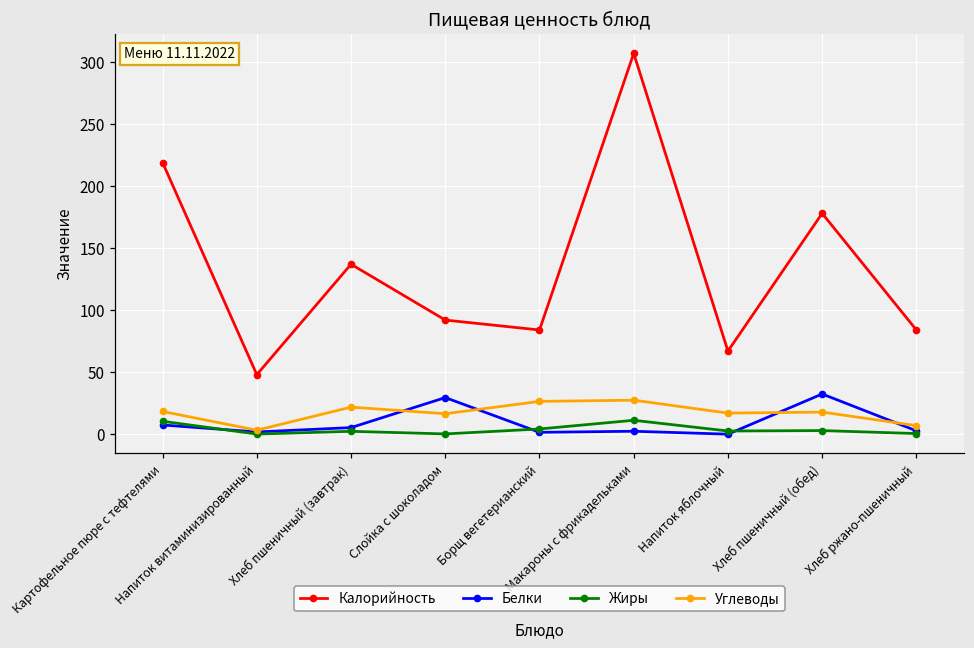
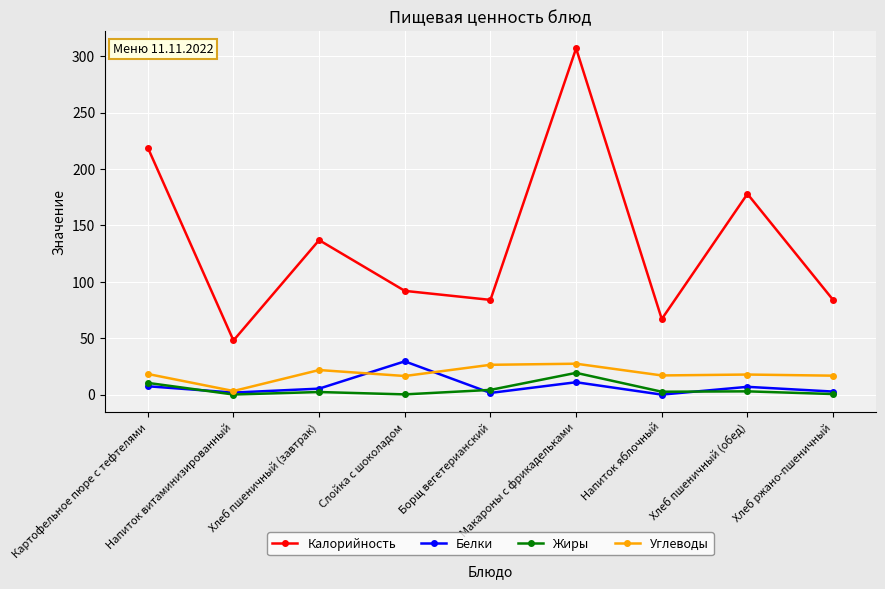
  {
    "Калорийность": {
      "Картофельное пюре с тефтелями": 219,
      "Напиток витаминизированный": 48,
      "Хлеб пшеничный (завтрак)": 137,
      "Слойка с шоколадом": 92,
      "Борщ вегетерианский": 84,
      "Макароны с фрикадельками": 307,
      "Напиток яблочный": 67,
      "Хлеб пшеничный (обед)": 178,
      "Хлеб ржано-пшеничный": 84
    },
    "Белки": {
      "Картофельное пюре с тефтелями": 7,
      "Хлеб пшеничный (завтрак)": 5,
      "Слойка с шоколадом": 30,
      "Борщ вегетерианский": 2,
-     "Макароны с фрикадельками": 2,
+     "Макароны с фрикадельками": 11,
      "Напиток яблочный": 0,
-     "Хлеб пшеничный (обед)": 32
+     "Хлеб пшеничный (обед)": 7
    },
    "Жиры": {
      "Картофельное пюре с тефтелями": 10,
      "Хлеб пшеничный (завтрак)": 2,
      "Слойка с шоколадом": 0,
      "Борщ вегетерианский": 4,
-     "Макароны с фрикадельками": 11,
+     "Макароны с фрикадельками": 19,
      "Напиток яблочный": 3,
      "Хлеб пшеничный (обед)": 3
    },
    "Углеводы": {
      "Картофельное пюре с тефтелями": 18,
      "Хлеб пшеничный (завтрак)": 22,
      "Слойка с шоколадом": 17,
      "Борщ вегетерианский": 26,
      "Макароны с фрикадельками": 27,
      "Напиток яблочный": 17,
      "Хлеб пшеничный (обед)": 18,
-     "Хлеб ржано-пшеничный": 7
+     "Хлеб ржано-пшеничный": 17
    }
  }
